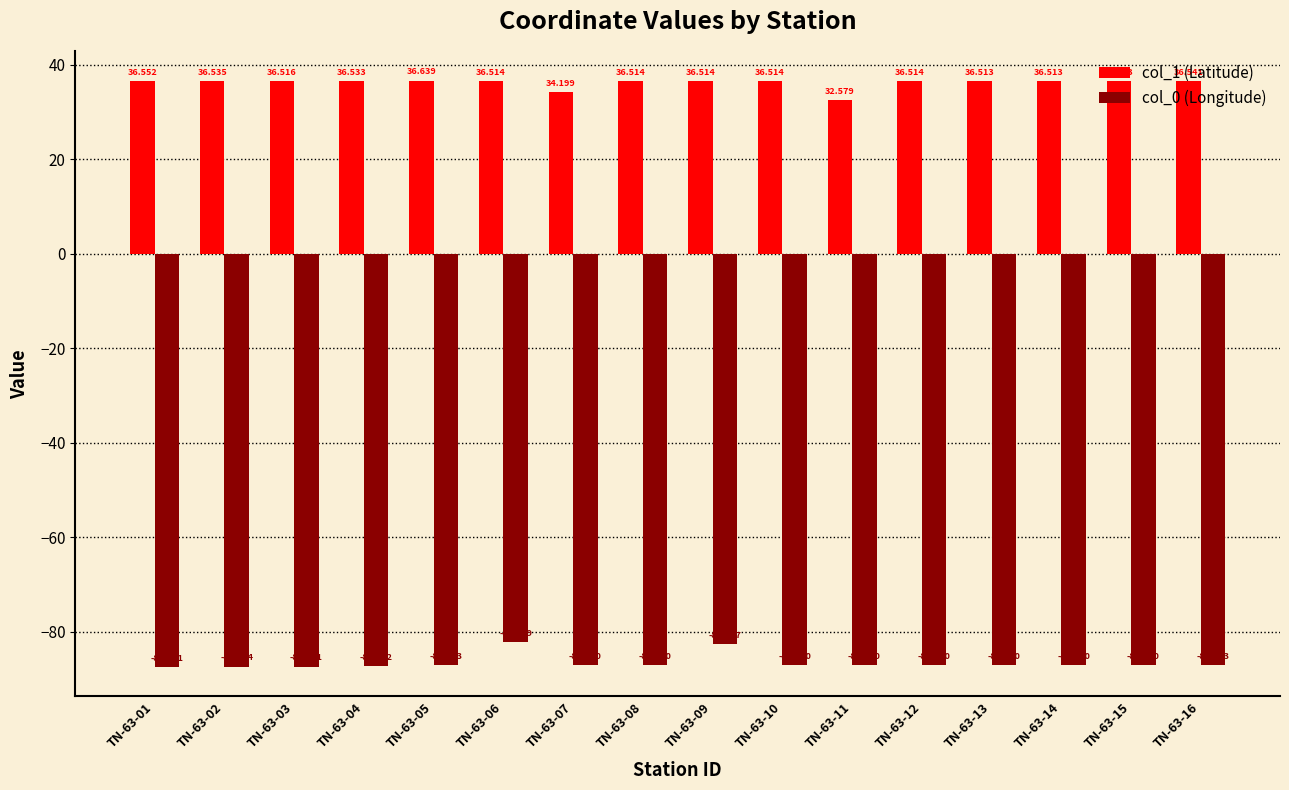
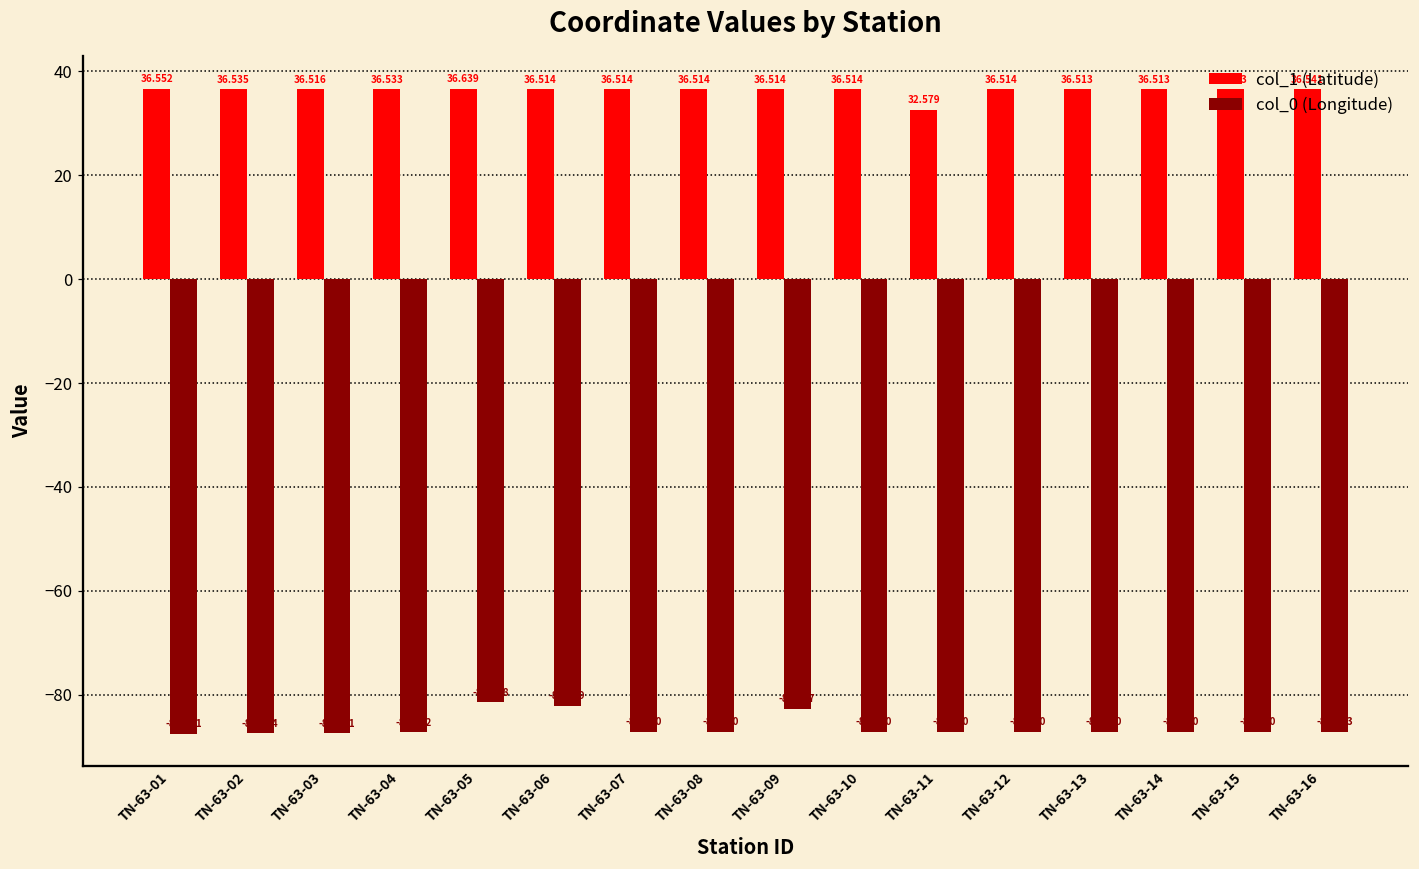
  {
    "col_1 (Latitude)": {
      "TN-63-01": 36.552,
      "TN-63-02": 36.535,
      "TN-63-03": 36.516,
      "TN-63-04": 36.533,
      "TN-63-05": 36.639,
      "TN-63-06": 36.514,
-     "TN-63-07": 34.199,
+     "TN-63-07": 36.514,
      "TN-63-08": 36.514,
      "TN-63-09": 36.514,
      "TN-63-10": 36.514,
      "TN-63-11": 32.579,
      "TN-63-12": 36.514,
      "TN-63-13": 36.513,
      "TN-63-14": 36.513,
      "TN-63-16": 36.541
    },
    "col_0 (Longitude)": {
      "TN-63-01": -87,
      "TN-63-02": -87,
      "TN-63-03": -87,
      "TN-63-04": -87,
-     "TN-63-05": -87,
+     "TN-63-05": -81,
      "TN-63-06": -82,
      "TN-63-07": -87,
      "TN-63-08": -87,
      "TN-63-09": -83,
      "TN-63-10": -87,
      "TN-63-11": -87,
      "TN-63-12": -87,
      "TN-63-13": -87,
      "TN-63-14": -87,
      "TN-63-15": -87,
      "TN-63-16": -87
    }
  }
